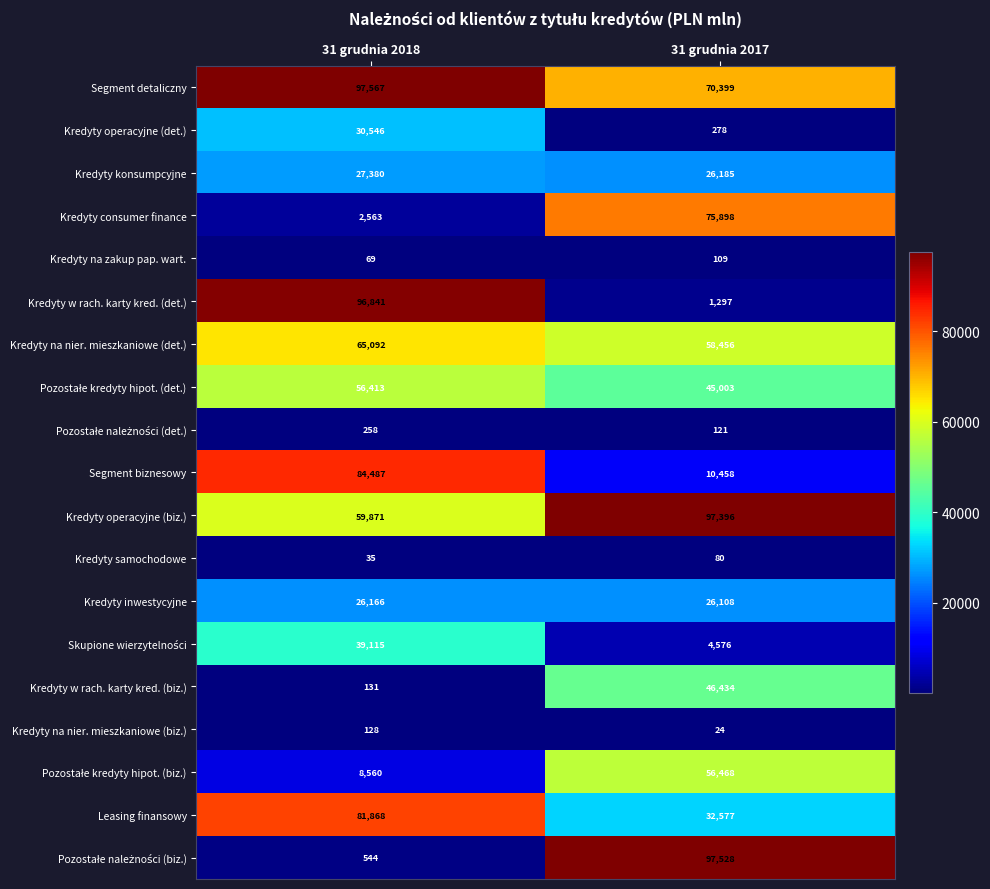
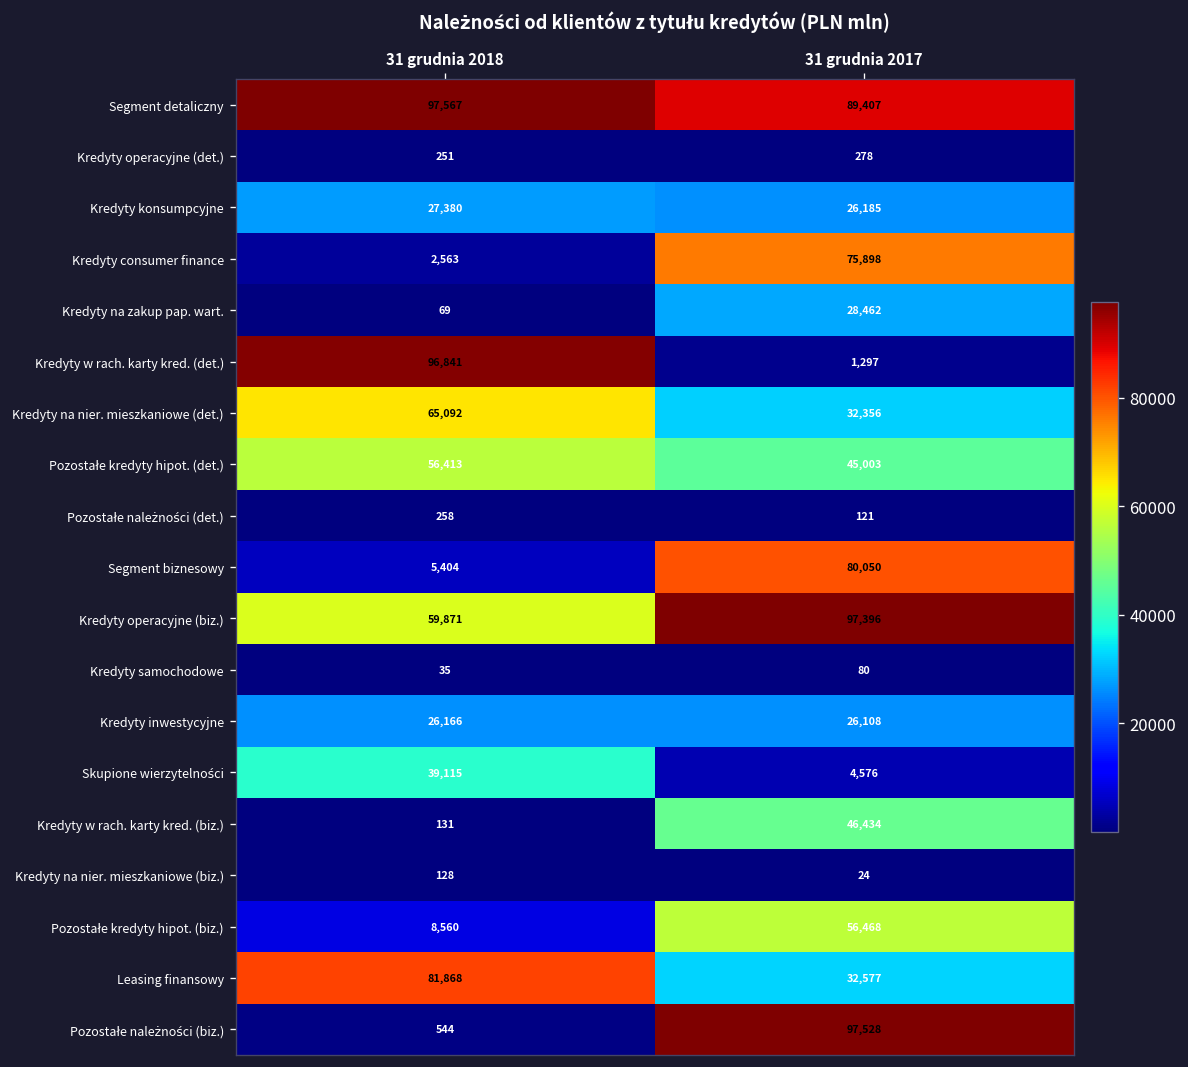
  {
    "Segment detaliczny": {
      "31 grudnia 2018": "97,567",
-     "31 grudnia 2017": "70,399"
+     "31 grudnia 2017": "89,407"
    },
    "Kredyty operacyjne (det.)": {
-     "31 grudnia 2018": "30,546",
+     "31 grudnia 2018": "251",
      "31 grudnia 2017": "278"
    },
    "Kredyty konsumpcyjne": {
      "31 grudnia 2018": "27,380",
      "31 grudnia 2017": "26,185"
    },
    "Kredyty consumer finance": {
      "31 grudnia 2018": "2,563",
      "31 grudnia 2017": "75,898"
    },
    "Kredyty na zakup pap. wart.": {
      "31 grudnia 2018": "69",
-     "31 grudnia 2017": "109"
+     "31 grudnia 2017": "28,462"
    },
    "Kredyty w rach. karty kred. (det.)": {
      "31 grudnia 2018": "96,841",
      "31 grudnia 2017": "1,297"
    },
    "Kredyty na nier. mieszkaniowe (det.)": {
      "31 grudnia 2018": "65,092",
-     "31 grudnia 2017": "58,456"
+     "31 grudnia 2017": "32,356"
    },
    "Pozostałe kredyty hipot. (det.)": {
      "31 grudnia 2018": "56,413",
      "31 grudnia 2017": "45,003"
    },
    "Pozostałe należności (det.)": {
      "31 grudnia 2018": "258",
      "31 grudnia 2017": "121"
    },
    "Segment biznesowy": {
-     "31 grudnia 2018": "84,487",
-     "31 grudnia 2017": "10,458"
+     "31 grudnia 2018": "5,404",
+     "31 grudnia 2017": "80,050"
    },
    "Kredyty operacyjne (biz.)": {
      "31 grudnia 2018": "59,871",
      "31 grudnia 2017": "97,396"
    },
    "Kredyty samochodowe": {
      "31 grudnia 2018": "35",
      "31 grudnia 2017": "80"
    },
    "Kredyty inwestycyjne": {
      "31 grudnia 2018": "26,166",
      "31 grudnia 2017": "26,108"
    },
    "Skupione wierzytelności": {
      "31 grudnia 2018": "39,115",
      "31 grudnia 2017": "4,576"
    },
    "Kredyty w rach. karty kred. (biz.)": {
      "31 grudnia 2018": "131",
      "31 grudnia 2017": "46,434"
    },
    "Kredyty na nier. mieszkaniowe (biz.)": {
      "31 grudnia 2018": "128",
      "31 grudnia 2017": "24"
    },
    "Pozostałe kredyty hipot. (biz.)": {
      "31 grudnia 2018": "8,560",
      "31 grudnia 2017": "56,468"
    },
    "Leasing finansowy": {
      "31 grudnia 2018": "81,868",
      "31 grudnia 2017": "32,577"
    },
    "Pozostałe należności (biz.)": {
      "31 grudnia 2018": "544",
      "31 grudnia 2017": "97,528"
    }
  }
